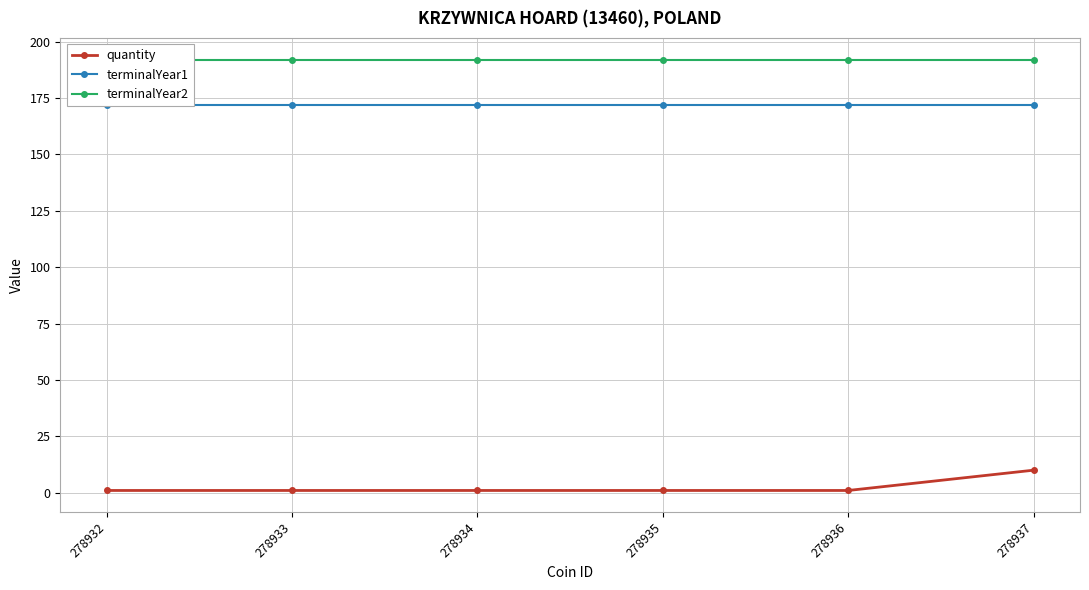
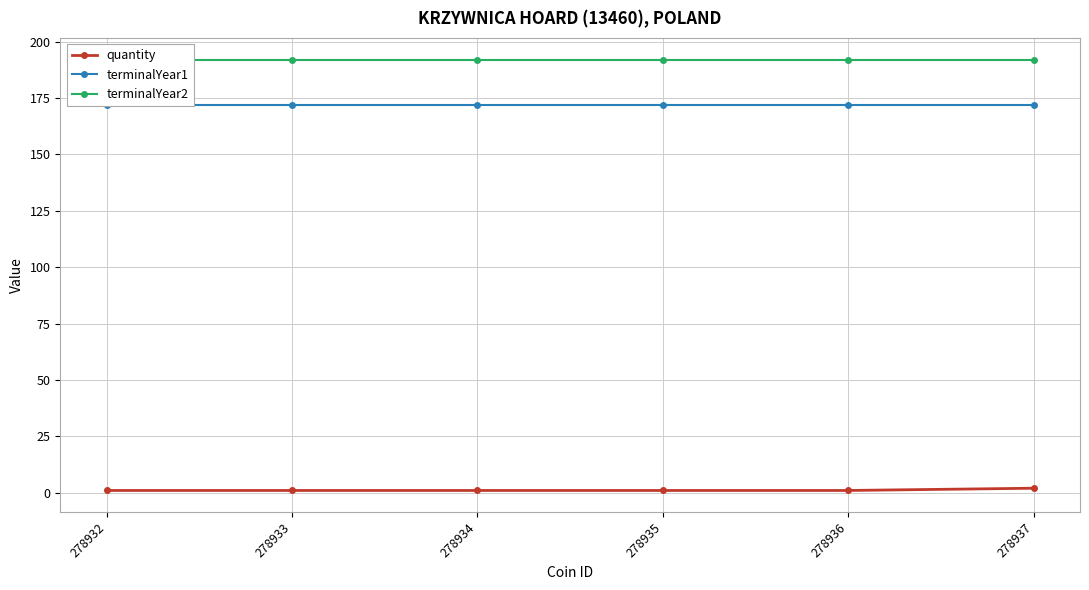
  {
    "quantity": {
      "278932": 1,
      "278933": 1,
      "278934": 1,
      "278935": 1,
      "278936": 1,
-     "278937": 10
+     "278937": 2
    },
    "terminalYear1": {
      "278933": 172,
      "278934": 172,
      "278935": 172,
      "278936": 172,
      "278937": 172
    },
    "terminalYear2": {
      "278933": 192,
      "278934": 192,
      "278935": 192,
      "278936": 192,
      "278937": 192
    }
  }
